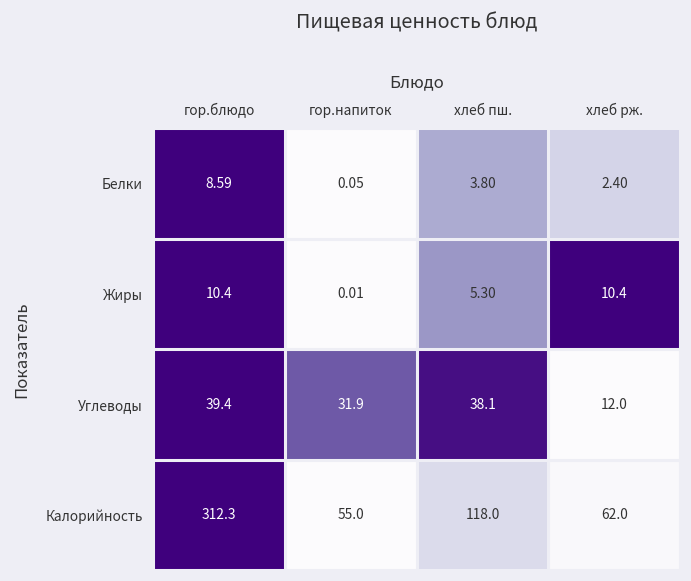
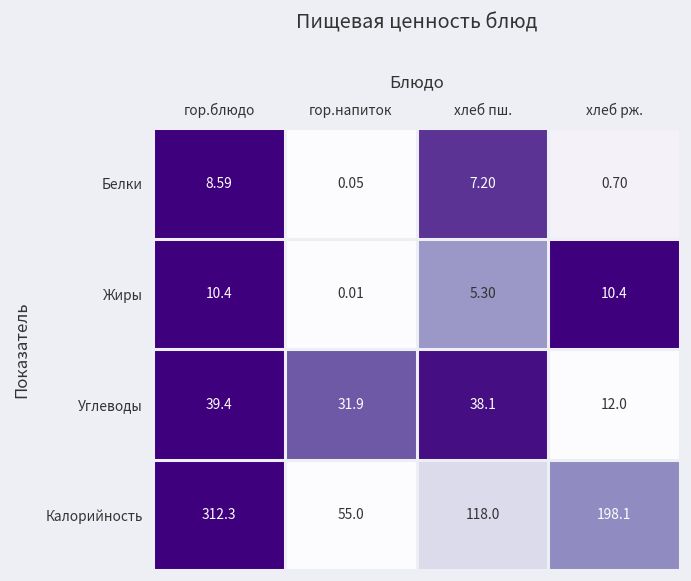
  {
    "Белки": {
      "гор.блюдо": 8.59,
      "гор.напиток": 0.05,
-     "хлеб пш.": 3.80,
-     "хлеб рж.": 2.40
+     "хлеб пш.": 7.20,
+     "хлеб рж.": 0.70
    },
    "Жиры": {
      "гор.блюдо": 10.4,
      "гор.напиток": 0.01,
      "хлеб пш.": 5.30,
      "хлеб рж.": 10.4
    },
    "Углеводы": {
      "гор.блюдо": 39.4,
      "гор.напиток": 31.9,
      "хлеб пш.": 38.1,
      "хлеб рж.": 12.0
    },
    "Калорийность": {
      "гор.блюдо": 312.3,
      "гор.напиток": 55.0,
      "хлеб пш.": 118.0,
-     "хлеб рж.": 62.0
+     "хлеб рж.": 198.1
    }
  }
